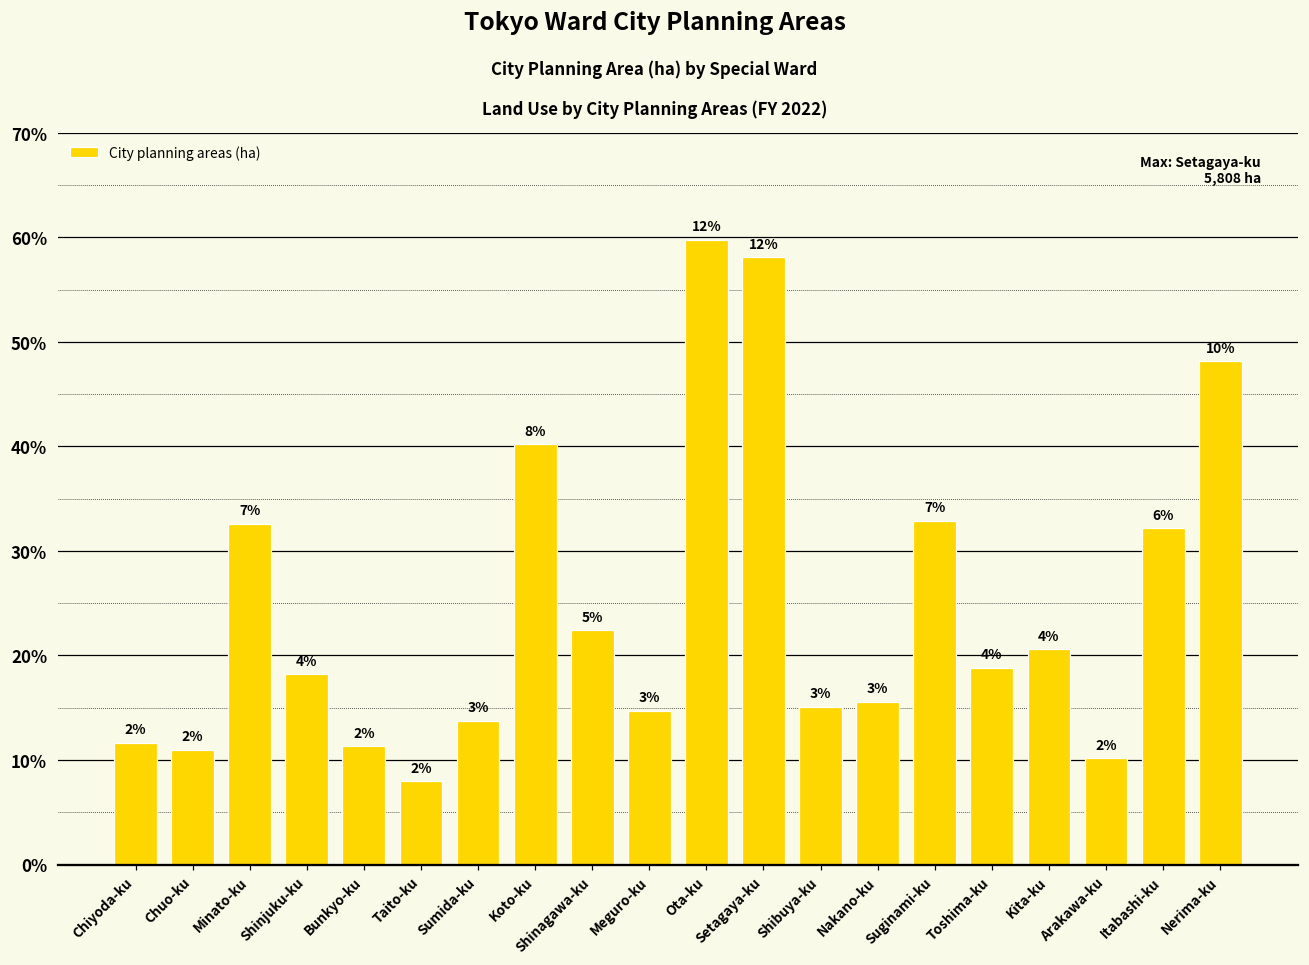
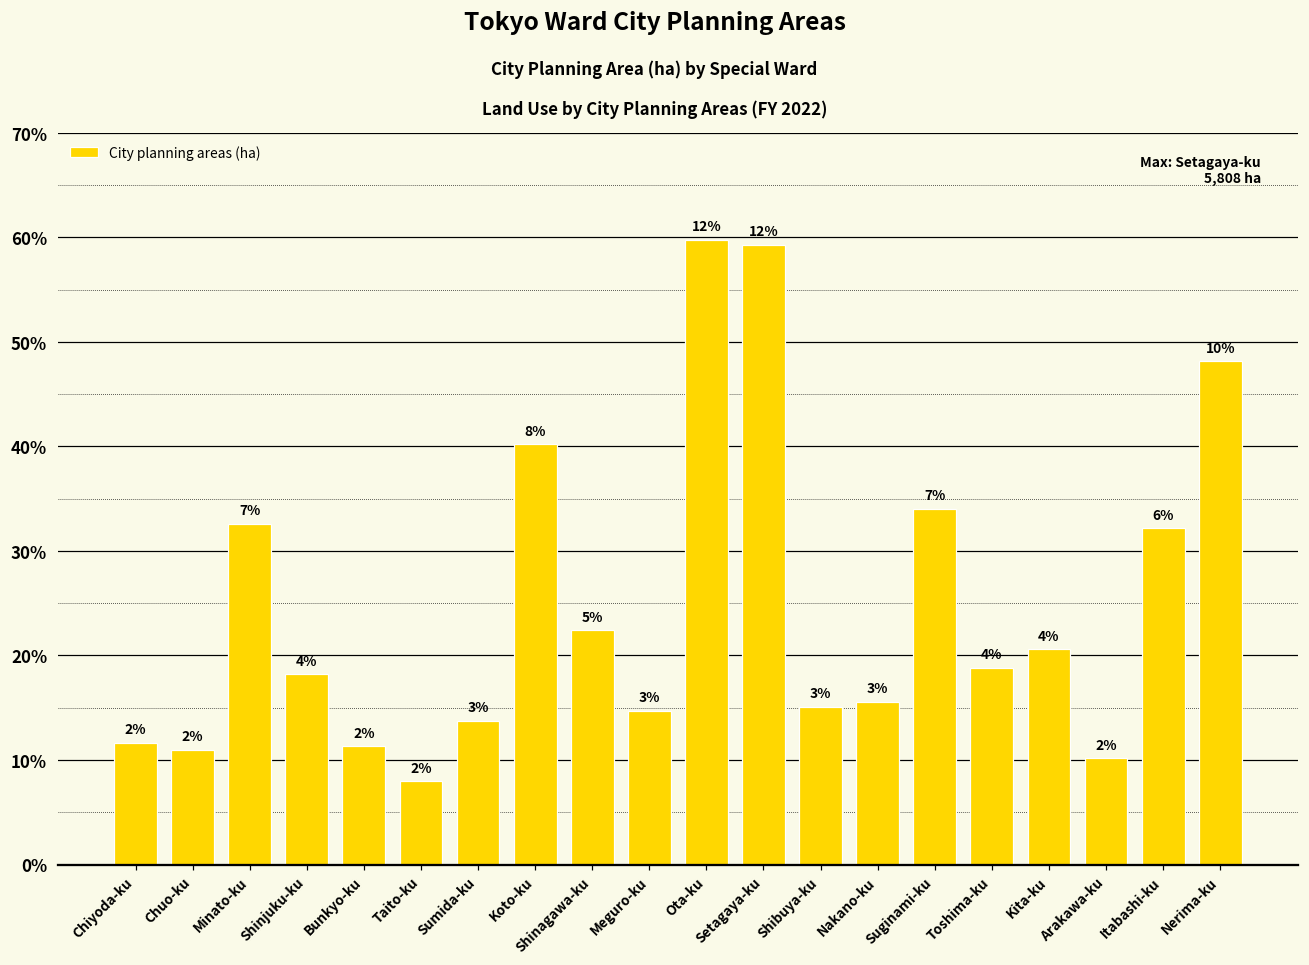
  {
-   "Setagaya-ku": "58%",
-   "Suginami-ku": "33%"
+   "Setagaya-ku": "59%",
+   "Suginami-ku": "34%"
  }
